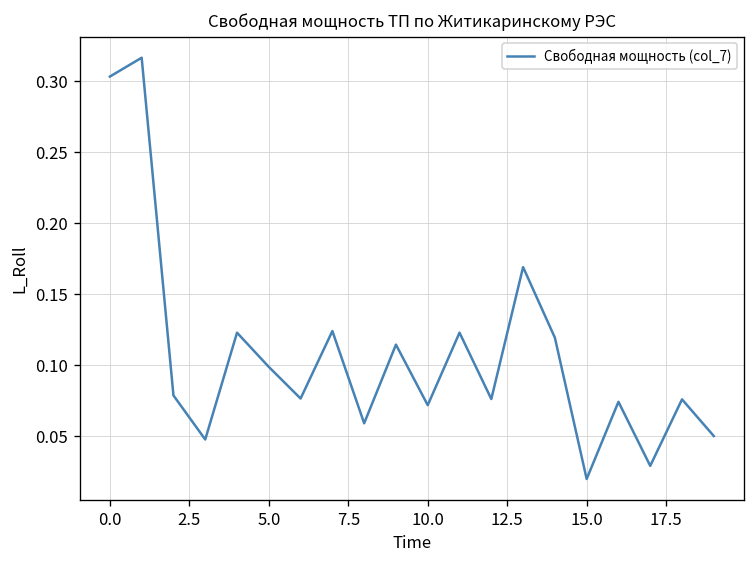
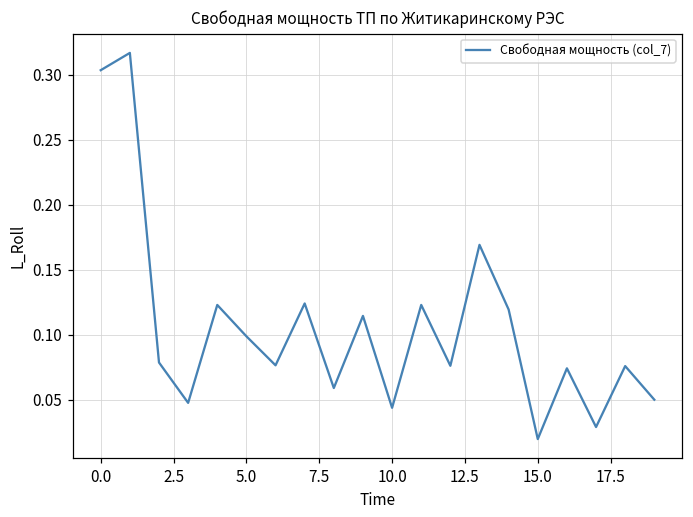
  {
    "0.0": 0.303,
    "5.0": 0.099,
-   "10.0": 0.072,
+   "10.0": 0.044,
    "15.0": 0.020
  }
